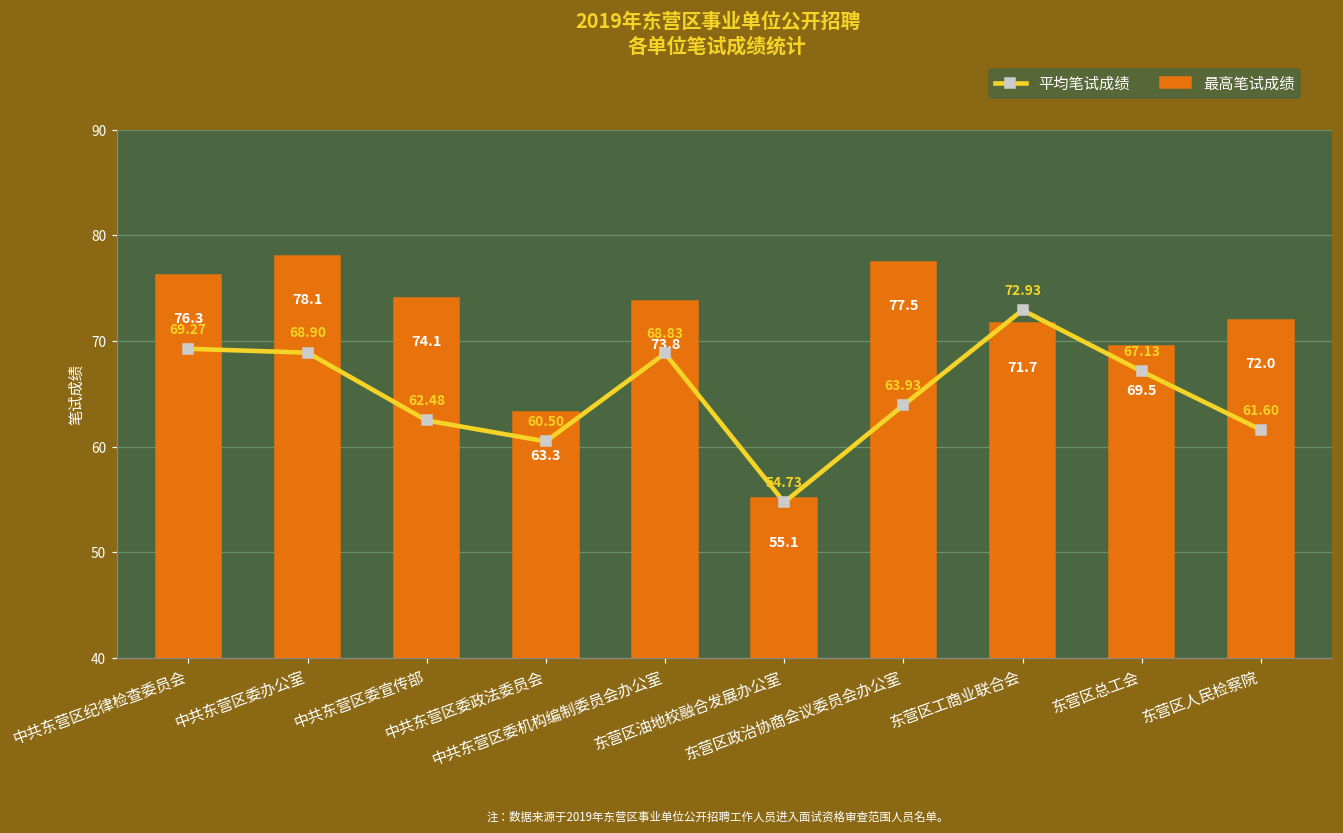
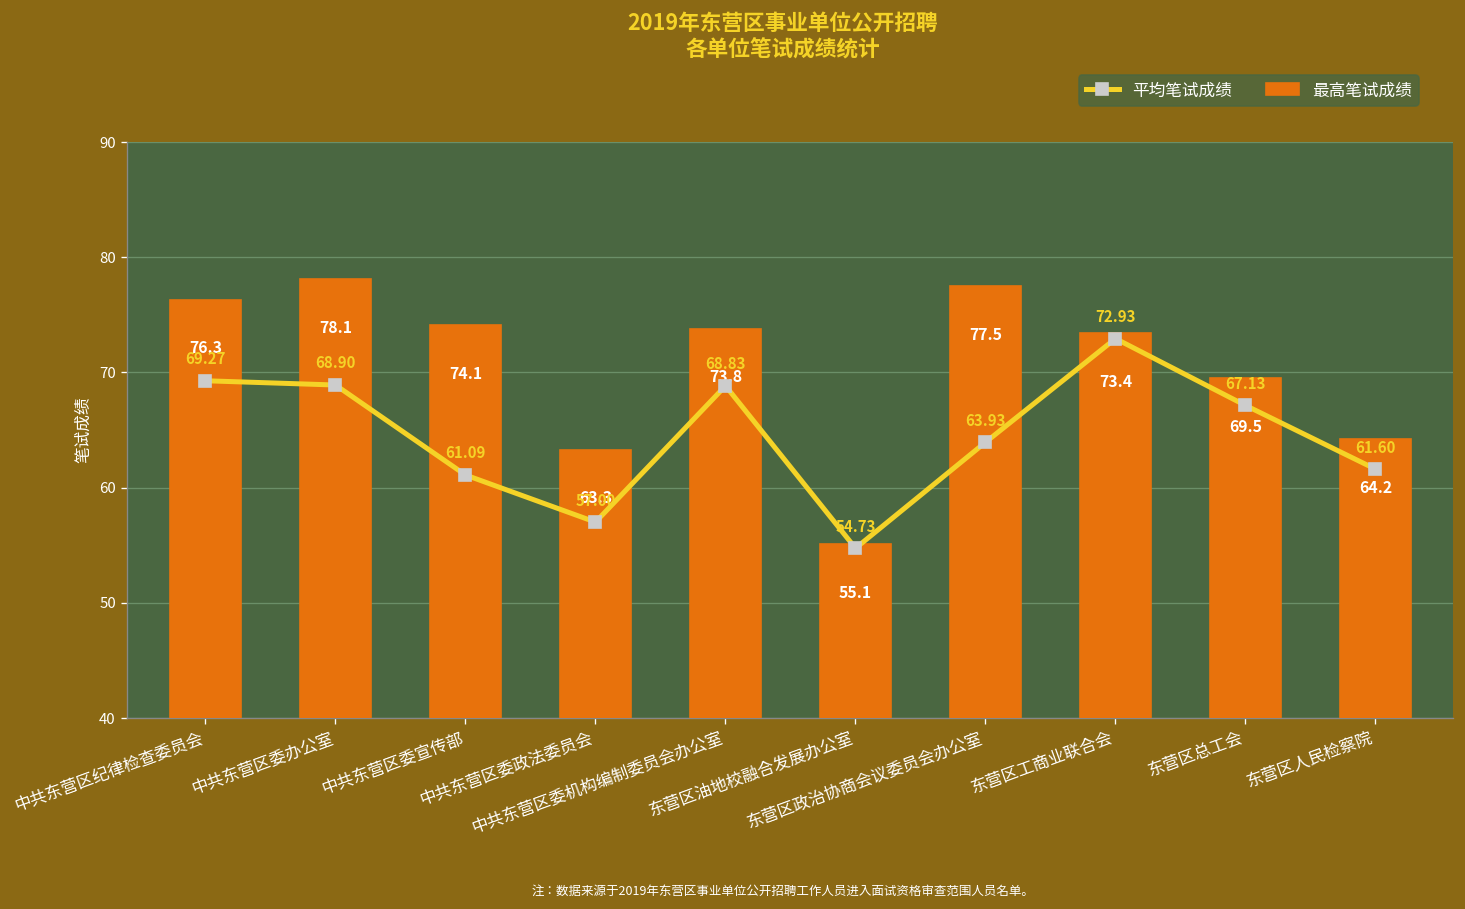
  {
    "平均笔试成绩": {
      "中共东营区委办公室": 68.90,
-     "中共东营区委宣传部": 62.48,
-     "中共东营区委政法委员会": 60.50,
+     "中共东营区委宣传部": 61.09,
+     "中共东营区委政法委员会": 57.00,
      "东营区油地校融合发展办公室": 54.73,
      "东营区政治协商会议委员会办公室": 63.93,
      "东营区工商业联合会": 72.93,
      "东营区总工会": 67.13,
      "东营区人民检察院": 61.60
    },
    "最高笔试成绩": {
      "中共东营区委办公室": 78.1,
      "中共东营区委宣传部": 74.1,
      "中共东营区委政法委员会": 63.3,
      "东营区油地校融合发展办公室": 55.1,
      "东营区政治协商会议委员会办公室": 77.5,
-     "东营区工商业联合会": 71.7,
+     "东营区工商业联合会": 73.4,
      "东营区总工会": 69.5,
-     "东营区人民检察院": 72.0
+     "东营区人民检察院": 64.2
    }
  }
